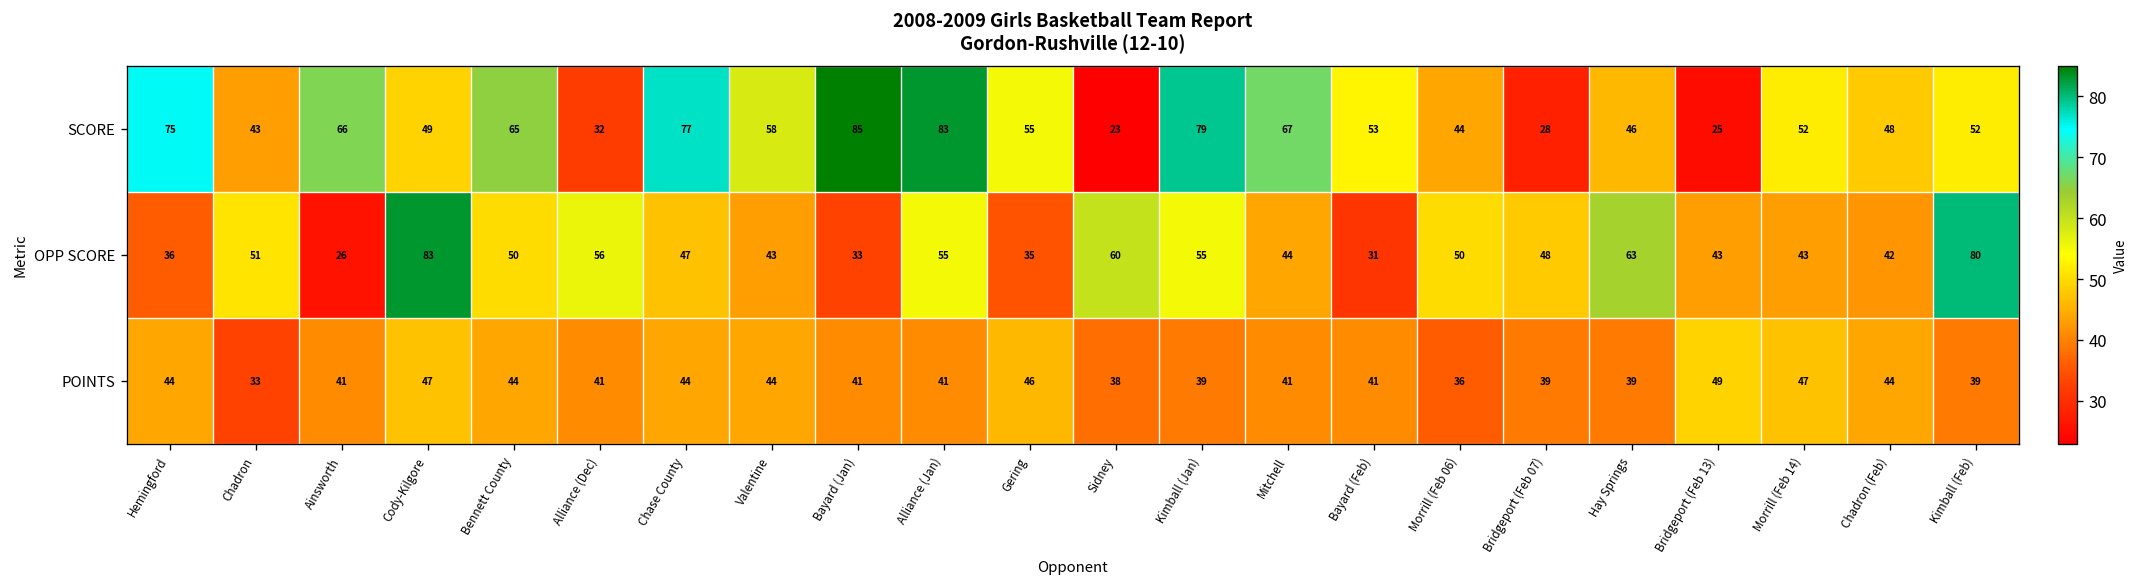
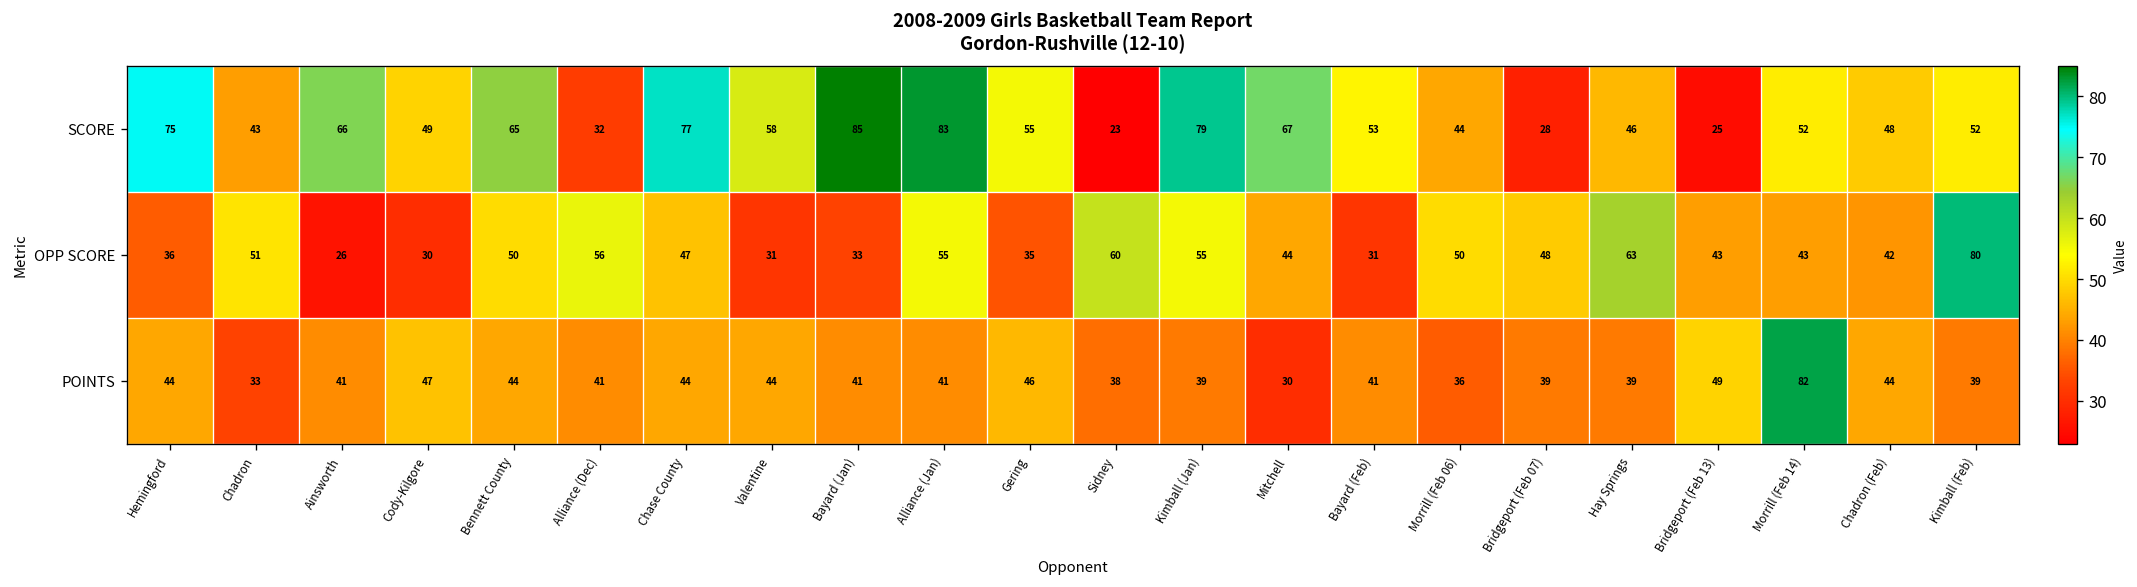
  {
    "SCORE": {
      "Hemingford": 75,
      "Chadron": 43,
      "Ainsworth": 66,
      "Cody-Kilgore": 49,
      "Bennett County": 65,
      "Alliance (Dec)": 32,
      "Chase County": 77,
      "Valentine": 58,
      "Bayard (Jan)": 85,
      "Alliance (Jan)": 83,
      "Gering": 55,
      "Sidney": 23,
      "Kimball (Jan)": 79,
      "Mitchell": 67,
      "Bayard (Feb)": 53,
      "Morrill (Feb 06)": 44,
      "Bridgeport (Feb 07)": 28,
      "Hay Springs": 46,
      "Bridgeport (Feb 13)": 25,
      "Morrill (Feb 14)": 52,
      "Chadron (Feb)": 48,
      "Kimball (Feb)": 52
    },
    "OPP SCORE": {
      "Hemingford": 36,
      "Chadron": 51,
      "Ainsworth": 26,
-     "Cody-Kilgore": 83,
+     "Cody-Kilgore": 30,
      "Bennett County": 50,
      "Alliance (Dec)": 56,
      "Chase County": 47,
-     "Valentine": 43,
+     "Valentine": 31,
      "Bayard (Jan)": 33,
      "Alliance (Jan)": 55,
      "Gering": 35,
      "Sidney": 60,
      "Kimball (Jan)": 55,
      "Mitchell": 44,
      "Bayard (Feb)": 31,
      "Morrill (Feb 06)": 50,
      "Bridgeport (Feb 07)": 48,
      "Hay Springs": 63,
      "Bridgeport (Feb 13)": 43,
      "Morrill (Feb 14)": 43,
      "Chadron (Feb)": 42,
      "Kimball (Feb)": 80
    },
    "POINTS": {
      "Hemingford": 44,
      "Chadron": 33,
      "Ainsworth": 41,
      "Cody-Kilgore": 47,
      "Bennett County": 44,
      "Alliance (Dec)": 41,
      "Chase County": 44,
      "Valentine": 44,
      "Bayard (Jan)": 41,
      "Alliance (Jan)": 41,
      "Gering": 46,
      "Sidney": 38,
      "Kimball (Jan)": 39,
-     "Mitchell": 41,
+     "Mitchell": 30,
      "Bayard (Feb)": 41,
      "Morrill (Feb 06)": 36,
      "Bridgeport (Feb 07)": 39,
      "Hay Springs": 39,
      "Bridgeport (Feb 13)": 49,
-     "Morrill (Feb 14)": 47,
+     "Morrill (Feb 14)": 82,
      "Chadron (Feb)": 44,
      "Kimball (Feb)": 39
    }
  }
